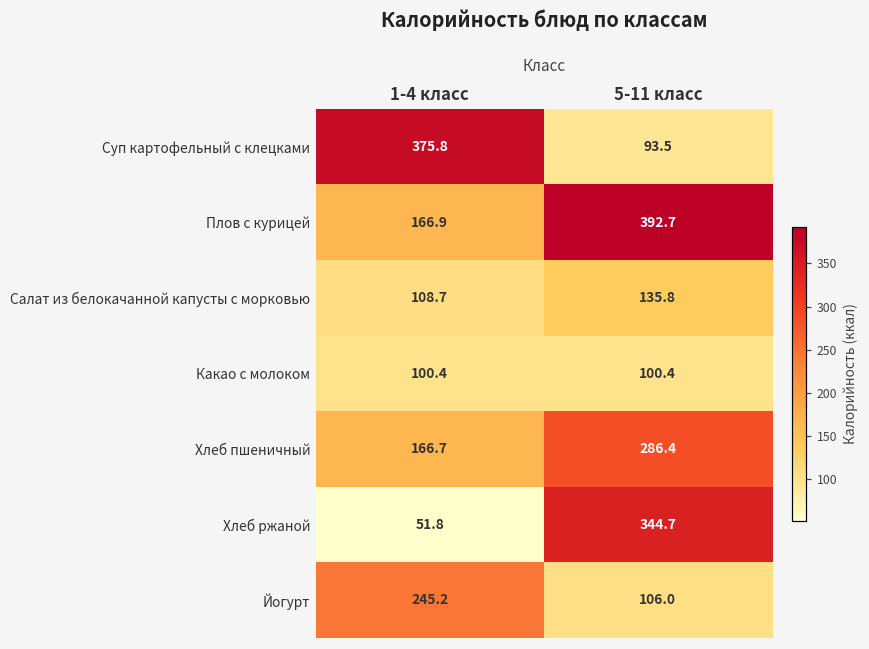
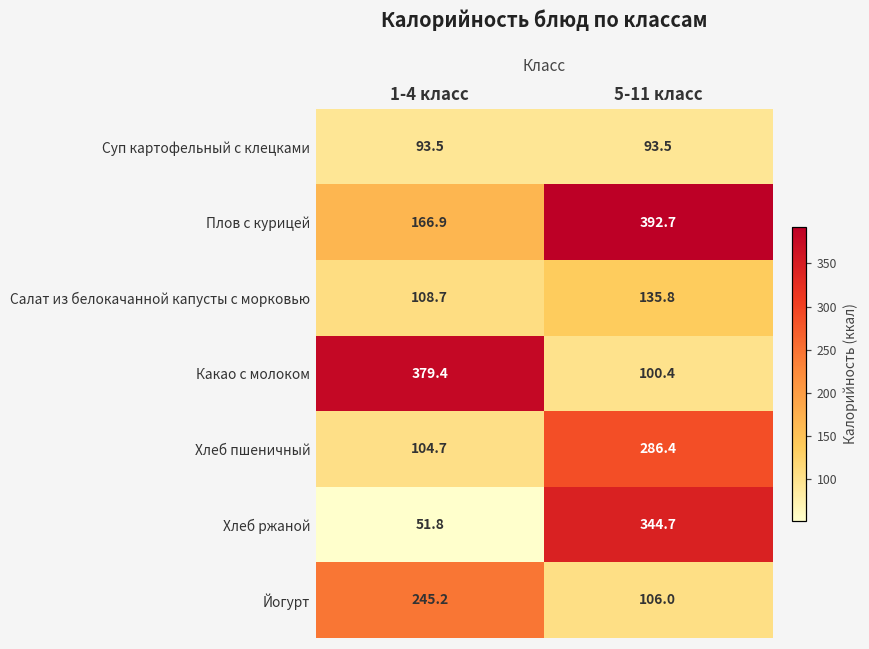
  {
    "Суп картофельный с клецками": {
-     "1-4 класс": 375.8,
+     "1-4 класс": 93.5,
      "5-11 класс": 93.5
    },
    "Плов с курицей": {
      "1-4 класс": 166.9,
      "5-11 класс": 392.7
    },
    "Салат из белокачанной капусты с морковью": {
      "1-4 класс": 108.7,
      "5-11 класс": 135.8
    },
    "Какао с молоком": {
-     "1-4 класс": 100.4,
+     "1-4 класс": 379.4,
      "5-11 класс": 100.4
    },
    "Хлеб пшеничный": {
-     "1-4 класс": 166.7,
+     "1-4 класс": 104.7,
      "5-11 класс": 286.4
    },
    "Хлеб ржаной": {
      "1-4 класс": 51.8,
      "5-11 класс": 344.7
    },
    "Йогурт": {
      "1-4 класс": 245.2,
      "5-11 класс": 106.0
    }
  }
